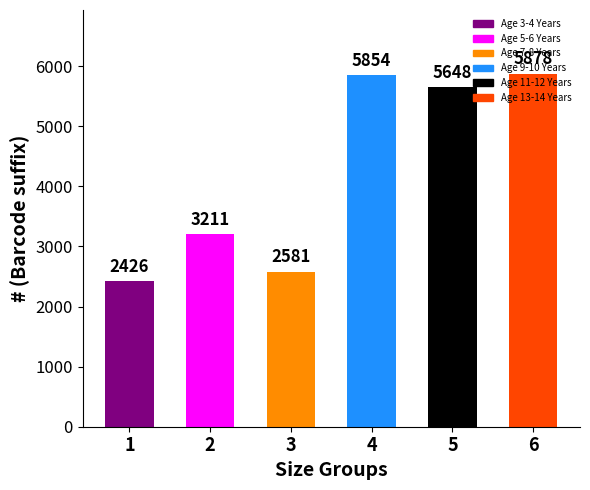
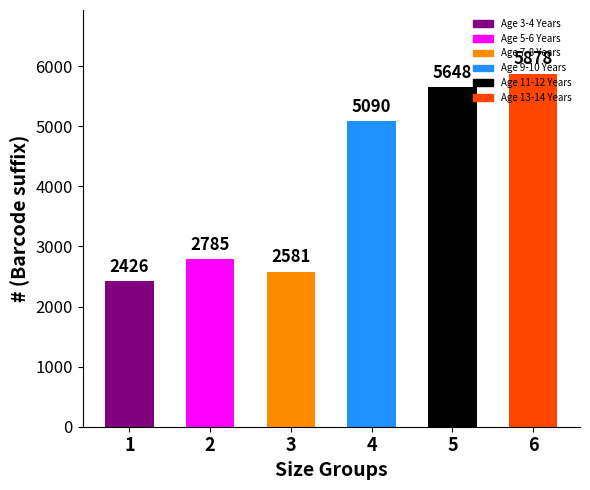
  {
    "1": 2426,
-   "2": 3211,
+   "2": 2785,
    "3": 2581,
-   "4": 5854,
+   "4": 5090,
    "5": 5648,
    "6": 5878
  }
